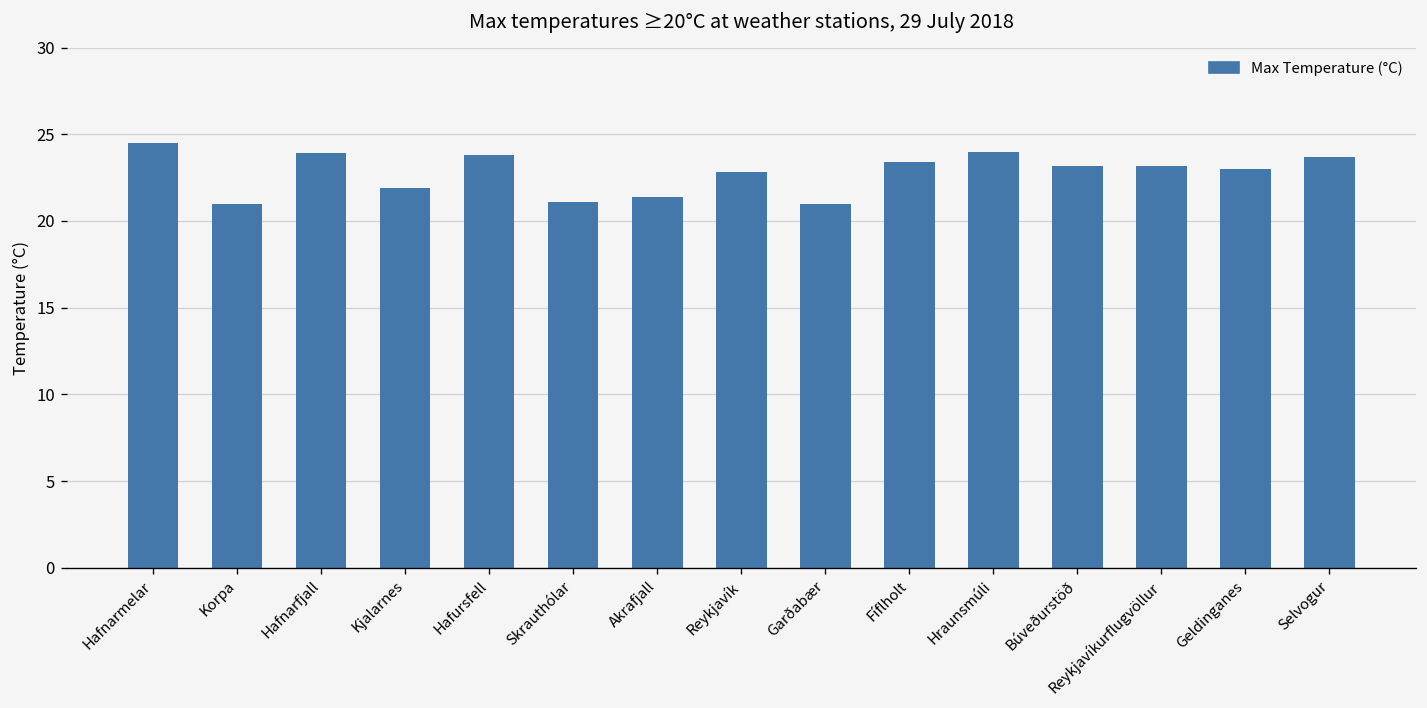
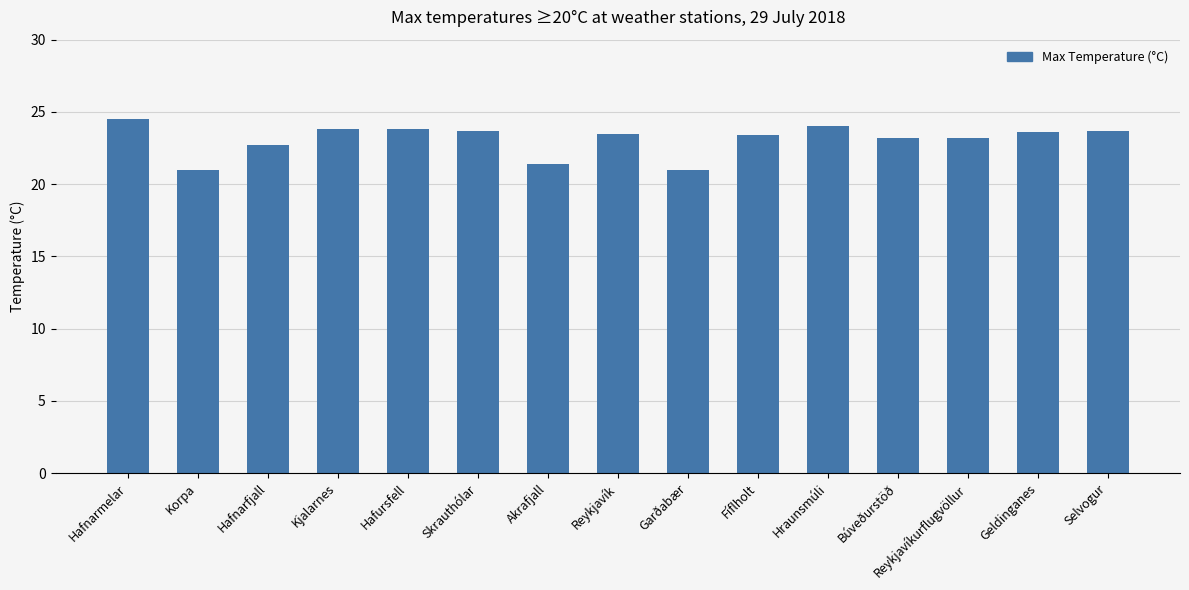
  {
    "Hafnarmelar": 24.5,
    "Korpa": 21.0,
-   "Hafnarfjall": 23.9,
-   "Kjalarnes": 21.9,
+   "Hafnarfjall": 22.7,
+   "Kjalarnes": 23.8,
    "Hafursfell": 23.8,
-   "Skrauthólar": 21.1,
+   "Skrauthólar": 23.7,
    "Akrafjall": 21.4,
-   "Reykjavík": 22.8,
+   "Reykjavík": 23.5,
    "Garðabær": 21.0,
    "Fíflholt": 23.4,
    "Hraunsmúli": 24.0,
    "Búveðurstöð": 23.2,
    "Reykjavíkurflugvöllur": 23.2,
-   "Geldinganes": 23.0,
+   "Geldinganes": 23.6,
    "Selvogur": 23.7
  }
